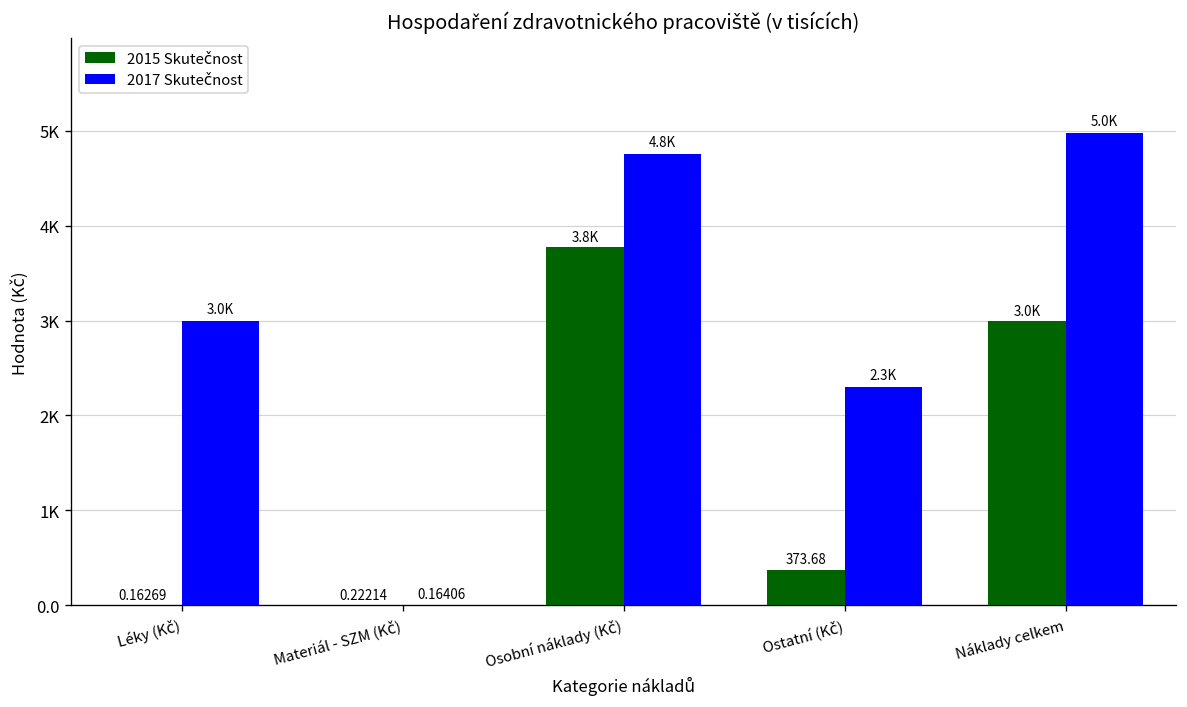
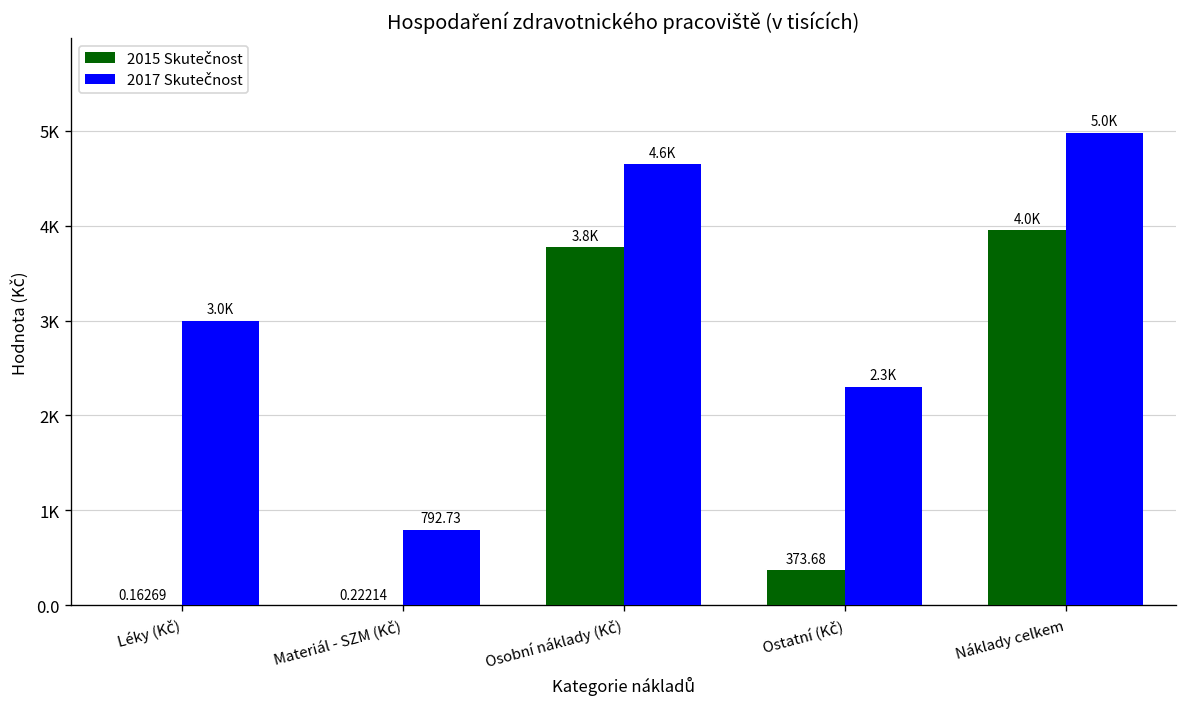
  {
    "2015 Skutečnost": {
      "Léky (Kč)": "0.16269",
      "Materiál - SZM (Kč)": "0.22214",
      "Osobní náklady (Kč)": "3.8K",
      "Ostatní (Kč)": "373.68",
-     "Náklady celkem": "3.0K"
+     "Náklady celkem": "4.0K"
    },
    "2017 Skutečnost": {
      "Léky (Kč)": "3.0K",
-     "Materiál - SZM (Kč)": "0.16406",
-     "Osobní náklady (Kč)": "4.8K",
+     "Materiál - SZM (Kč)": "792.73",
+     "Osobní náklady (Kč)": "4.6K",
      "Ostatní (Kč)": "2.3K",
      "Náklady celkem": "5.0K"
    }
  }
